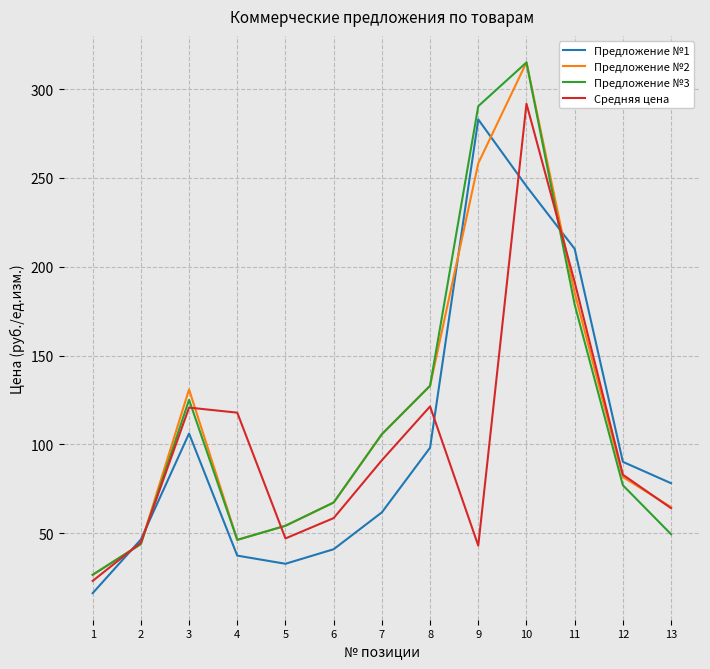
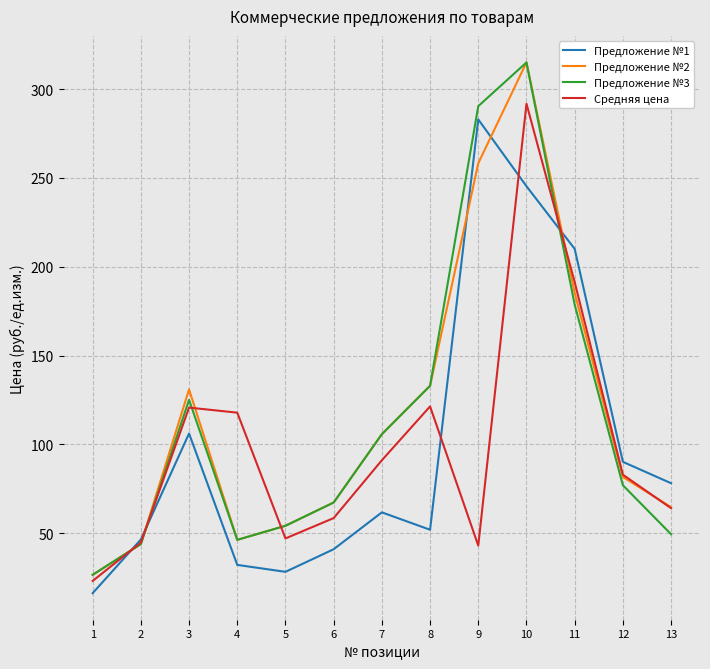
  {
    "Предложение №1": {
      "1": 16,
      "2": 46,
      "3": 106,
-     "4": 37,
-     "5": 33,
+     "4": 32,
+     "5": 28,
      "6": 41,
      "7": 62,
-     "8": 98,
+     "8": 52,
      "9": 283,
      "10": 245,
      "11": 210,
      "12": 90,
      "13": 78
    },
    "Предложение №2": {
      "3": 131,
      "9": 258,
      "11": 185
    },
    "Предложение №3": {
      "3": 125,
      "9": 290,
      "11": 179,
      "12": 77,
      "13": 49
    },
    "Средняя цена": {
      "1": 23,
      "3": 121,
      "4": 118,
      "5": 47,
      "6": 59,
      "7": 91,
      "8": 121,
      "9": 43,
      "10": 292,
      "11": 191
    }
  }
